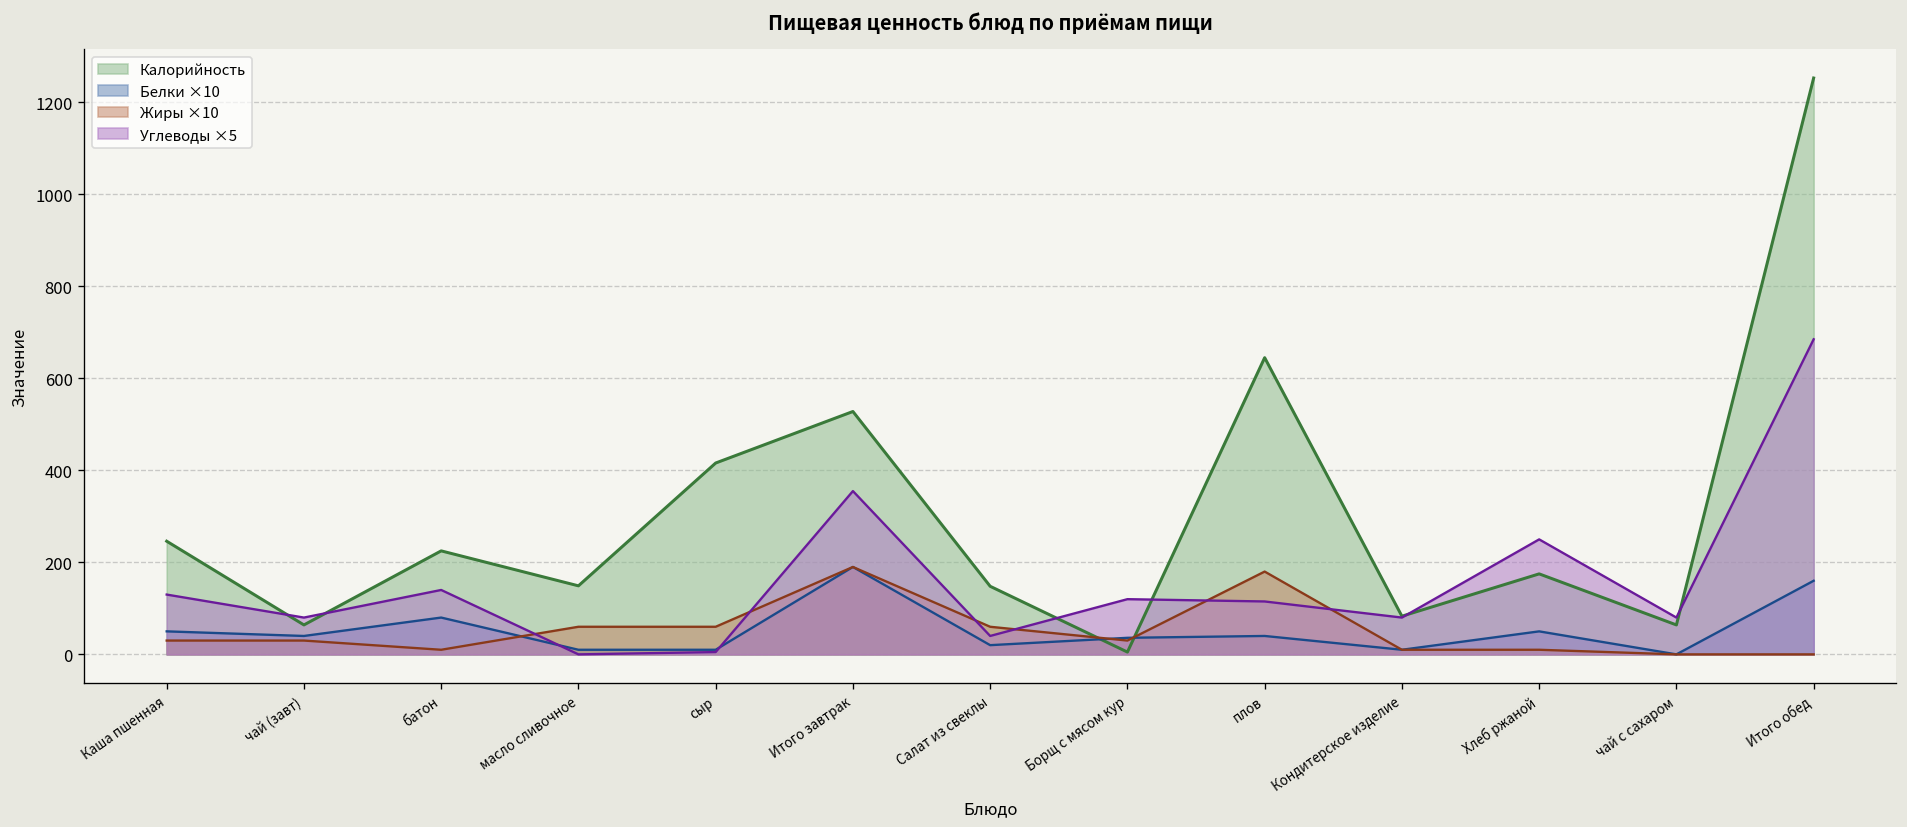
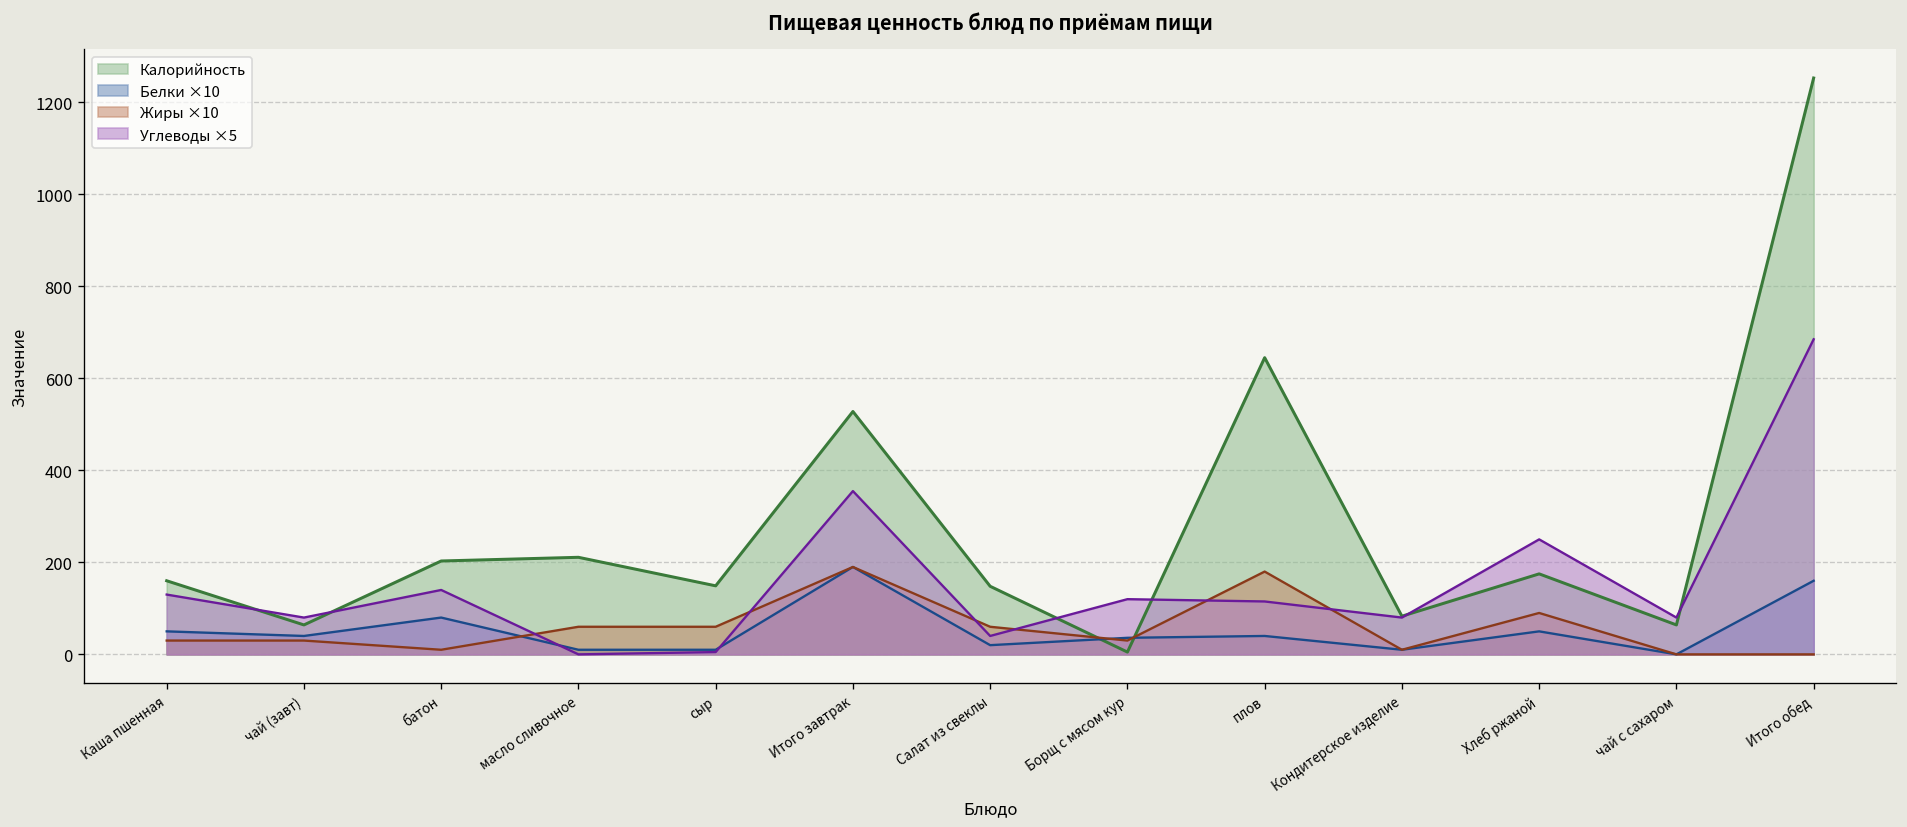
  {
    "Калорийность": {
-     "Каша пшенная": 250,
+     "Каша пшенная": 160,
      "чай (завт)": 60,
-     "батон": 230,
-     "масло сливочное": 150,
-     "сыр": 420,
+     "батон": 200,
+     "масло сливочное": 210,
+     "сыр": 150,
      "Итого завтрак": 530,
      "Салат из свеклы": 150,
      "Борщ с мясом кур": 10,
      "плов": 650,
      "Хлеб ржаной": 180,
      "чай с сахаром": 60,
      "Итого обед": 1250
    },
    "Жиры ×10": {
      "Каша пшенная": 30,
      "чай (завт)": 30,
      "батон": 10,
      "масло сливочное": 60,
      "сыр": 60,
      "Салат из свеклы": 60,
      "плов": 180,
-     "Хлеб ржаной": 10,
+     "Хлеб ржаной": 90,
      "Итого обед": 0
    }
  }
